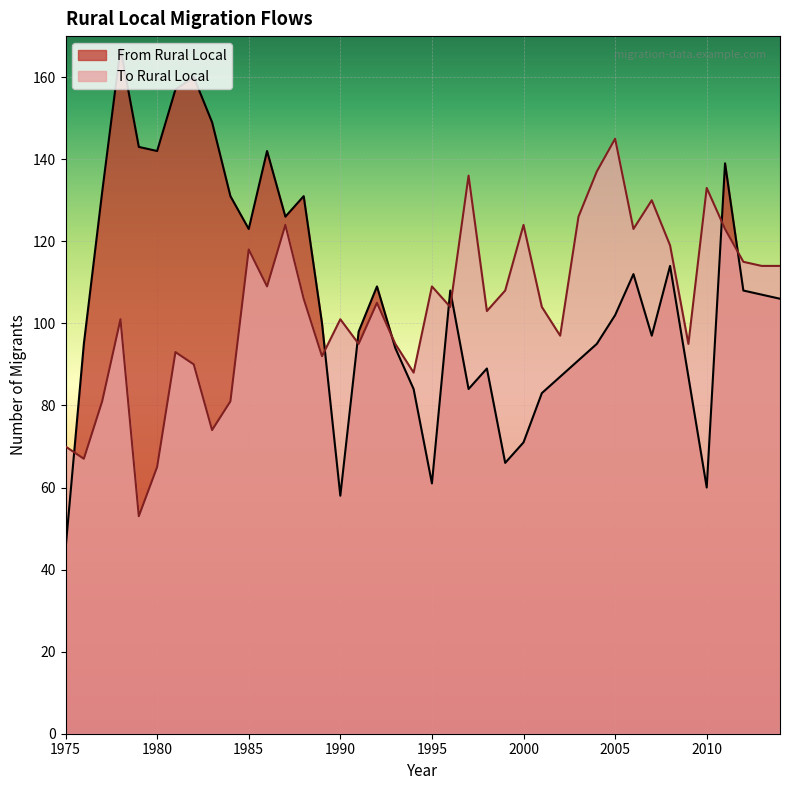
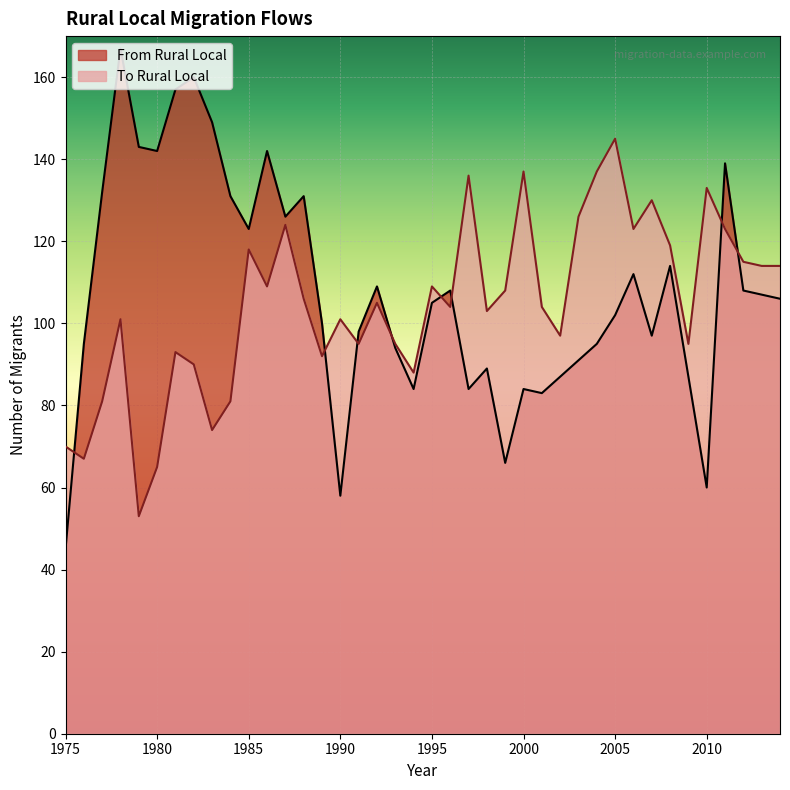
  {
    "From Rural Local": {
      "1975": 45,
      "1980": 142,
      "1985": 123,
      "1990": 58,
-     "1995": 61,
-     "2000": 71,
+     "1995": 105,
+     "2000": 84,
      "2005": 102,
      "2010": 60
    },
    "To Rural Local": {
      "1975": 70,
      "1980": 65,
      "1985": 118,
      "1990": 101,
      "1995": 109,
-     "2000": 124,
+     "2000": 137,
      "2005": 145,
      "2010": 133
    }
  }
